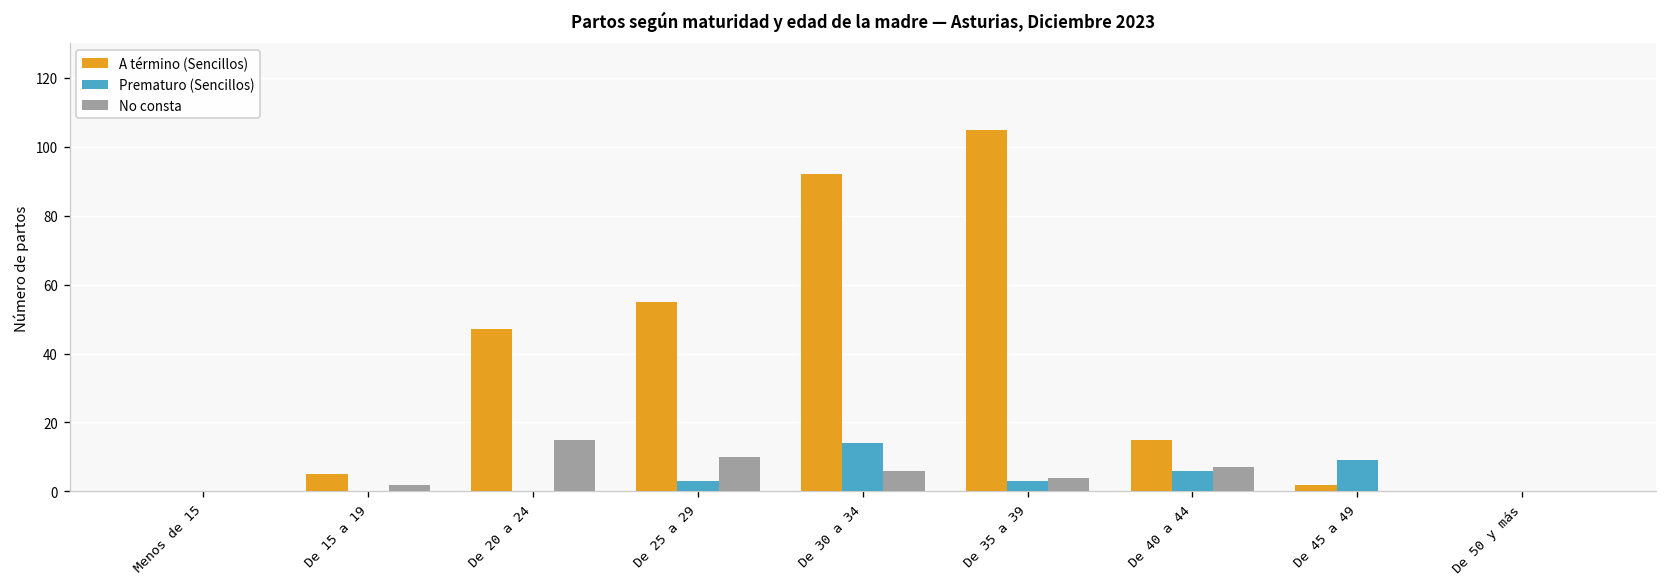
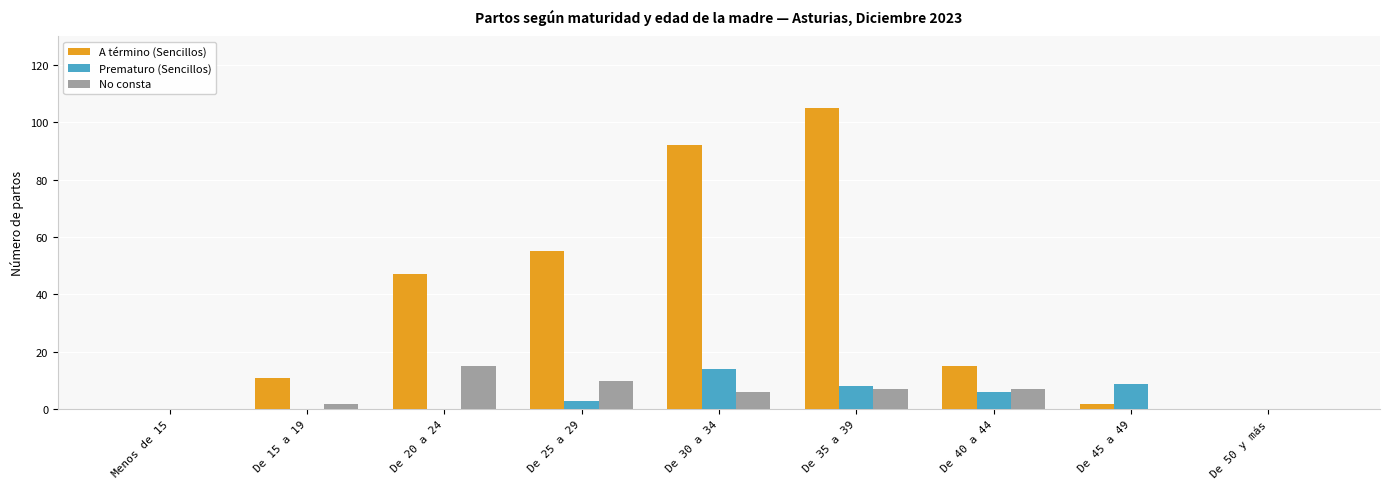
  {
    "A término (Sencillos)": {
      "Menos de 15": 0,
-     "De 15 a 19": 5,
+     "De 15 a 19": 11,
      "De 20 a 24": 47,
      "De 25 a 29": 55,
      "De 30 a 34": 92,
      "De 35 a 39": 105,
      "De 40 a 44": 15,
      "De 45 a 49": 2,
      "De 50 y más": 0
    },
    "Prematuro (Sencillos)": {
      "Menos de 15": 0,
      "De 15 a 19": 0,
      "De 20 a 24": 0,
      "De 25 a 29": 3,
      "De 30 a 34": 14,
-     "De 35 a 39": 3,
+     "De 35 a 39": 8,
      "De 40 a 44": 6,
      "De 45 a 49": 9,
      "De 50 y más": 0
    },
    "No consta": {
      "Menos de 15": 0,
      "De 15 a 19": 2,
      "De 20 a 24": 15,
      "De 25 a 29": 10,
      "De 30 a 34": 6,
-     "De 35 a 39": 4,
+     "De 35 a 39": 7,
      "De 40 a 44": 7,
      "De 45 a 49": 0,
      "De 50 y más": 0
    }
  }
